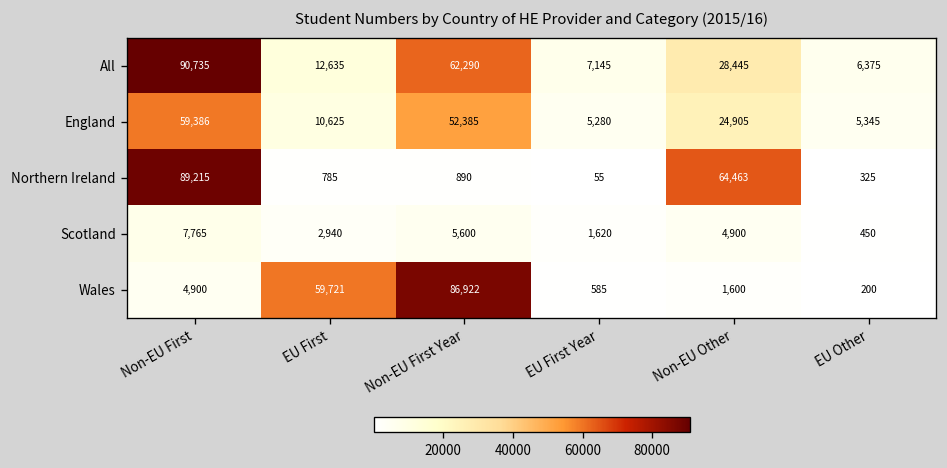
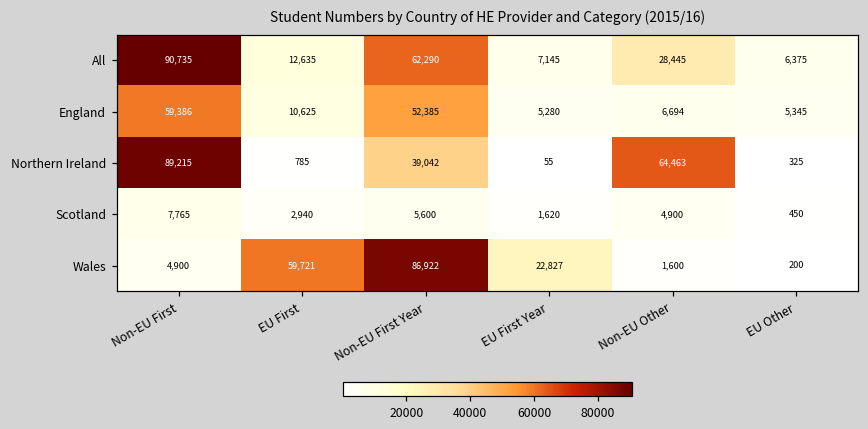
  {
    "All": {
      "Non-EU First": "90,735",
      "EU First": "12,635",
      "Non-EU First Year": "62,290",
      "EU First Year": "7,145",
      "Non-EU Other": "28,445",
      "EU Other": "6,375"
    },
    "England": {
      "Non-EU First": "59,386",
      "EU First": "10,625",
      "Non-EU First Year": "52,385",
      "EU First Year": "5,280",
-     "Non-EU Other": "24,905",
+     "Non-EU Other": "6,694",
      "EU Other": "5,345"
    },
    "Northern Ireland": {
      "Non-EU First": "89,215",
      "EU First": "785",
-     "Non-EU First Year": "890",
+     "Non-EU First Year": "39,042",
      "EU First Year": "55",
      "Non-EU Other": "64,463",
      "EU Other": "325"
    },
    "Scotland": {
      "Non-EU First": "7,765",
      "EU First": "2,940",
      "Non-EU First Year": "5,600",
      "EU First Year": "1,620",
      "Non-EU Other": "4,900",
      "EU Other": "450"
    },
    "Wales": {
      "Non-EU First": "4,900",
      "EU First": "59,721",
      "Non-EU First Year": "86,922",
-     "EU First Year": "585",
+     "EU First Year": "22,827",
      "Non-EU Other": "1,600",
      "EU Other": "200"
    }
  }
